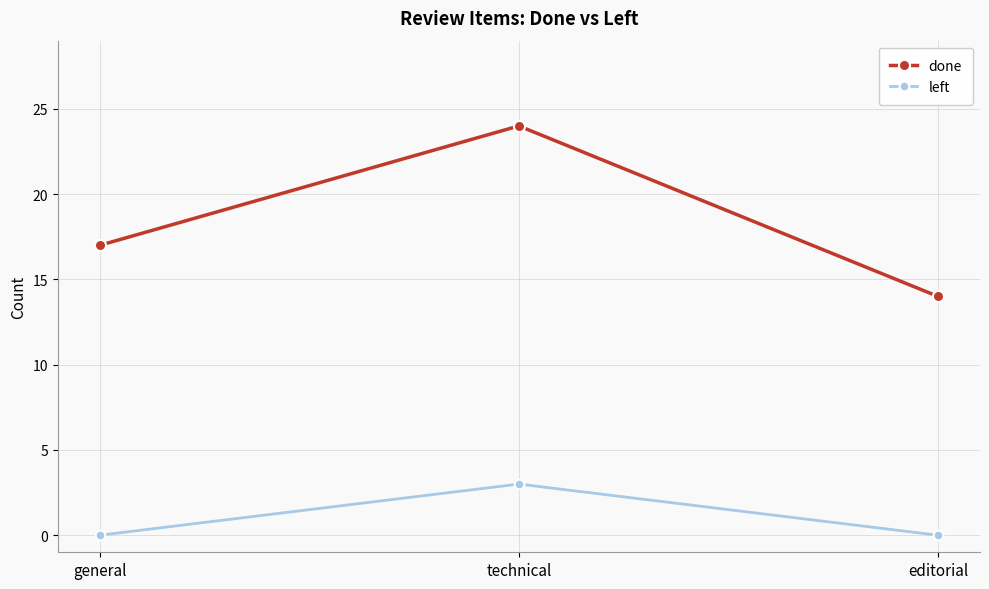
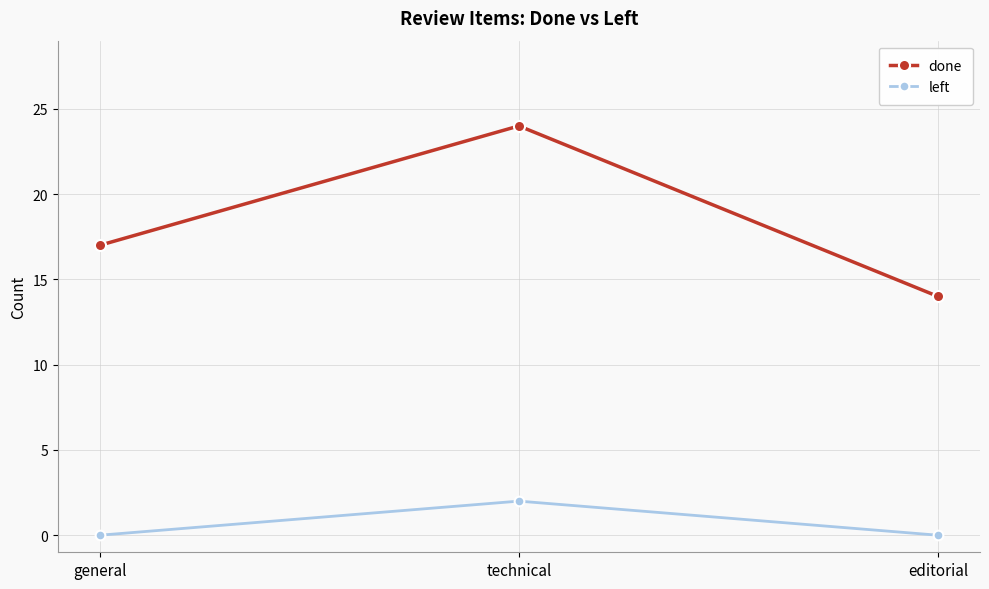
  {
    "done": {
      "general": 17,
      "technical": 24,
      "editorial": 14
    },
    "left": {
      "general": 0,
-     "technical": 3,
+     "technical": 2,
      "editorial": 0
    }
  }
